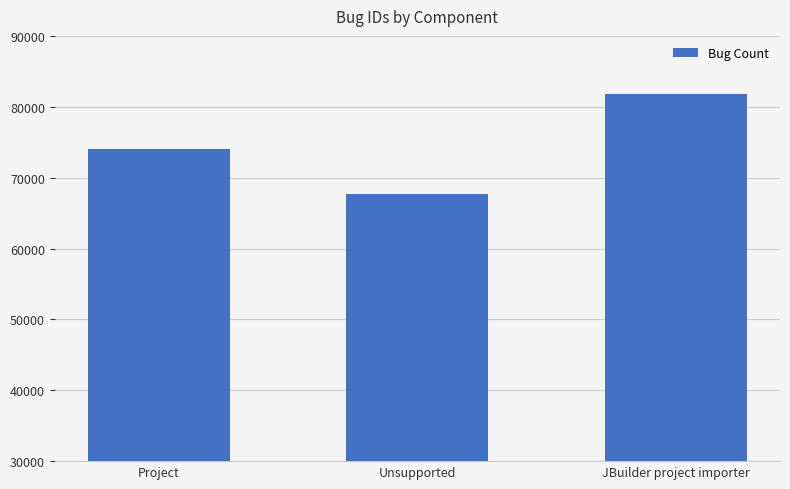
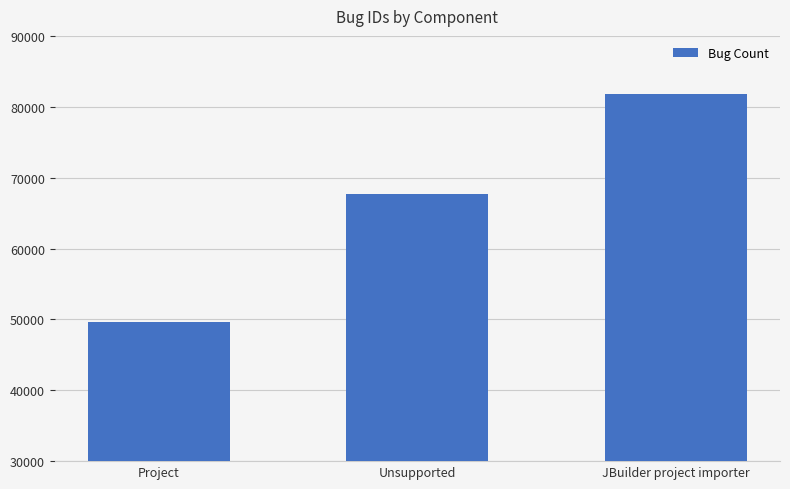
  {
-   "Project": 74000,
+   "Project": 50000,
    "Unsupported": 68000,
    "JBuilder project importer": 82000
  }
